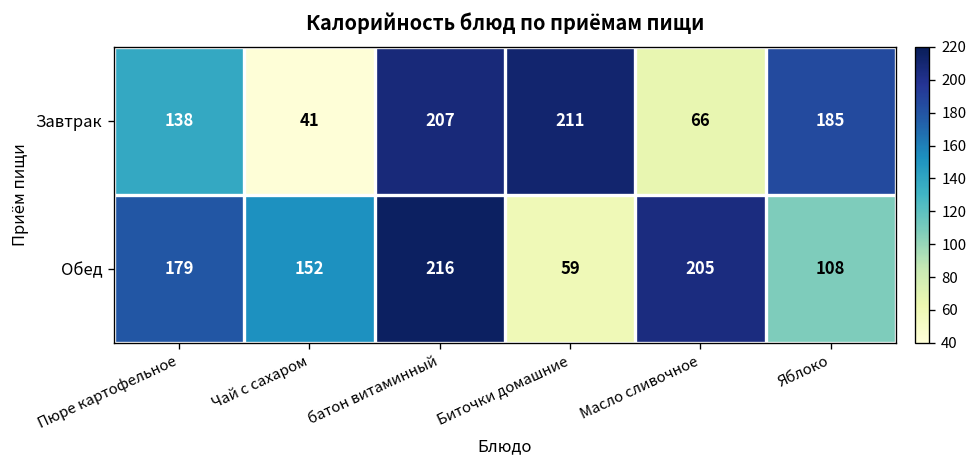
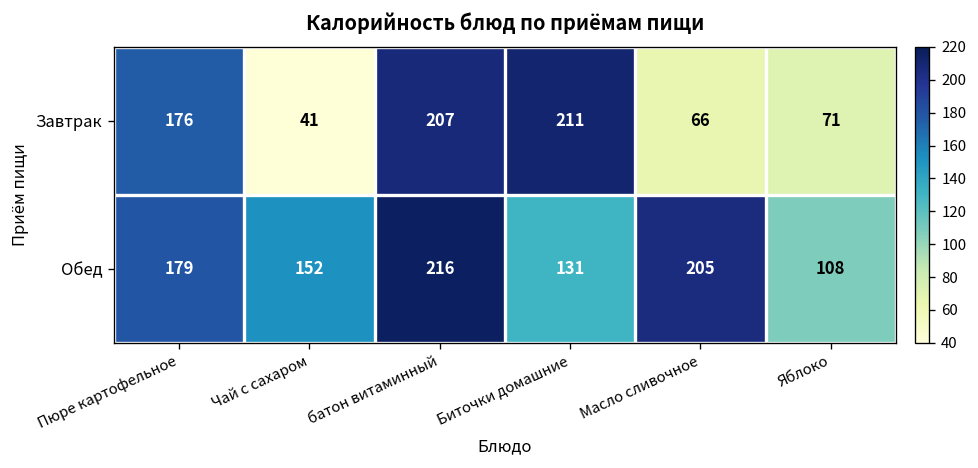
  {
    "Завтрак": {
-     "Пюре картофельное": 138,
+     "Пюре картофельное": 176,
      "Чай с сахаром": 41,
      "батон витаминный": 207,
      "Биточки домашние": 211,
      "Масло сливочное": 66,
-     "Яблоко": 185
+     "Яблоко": 71
    },
    "Обед": {
      "Пюре картофельное": 179,
      "Чай с сахаром": 152,
      "батон витаминный": 216,
-     "Биточки домашние": 59,
+     "Биточки домашние": 131,
      "Масло сливочное": 205,
      "Яблоко": 108
    }
  }
